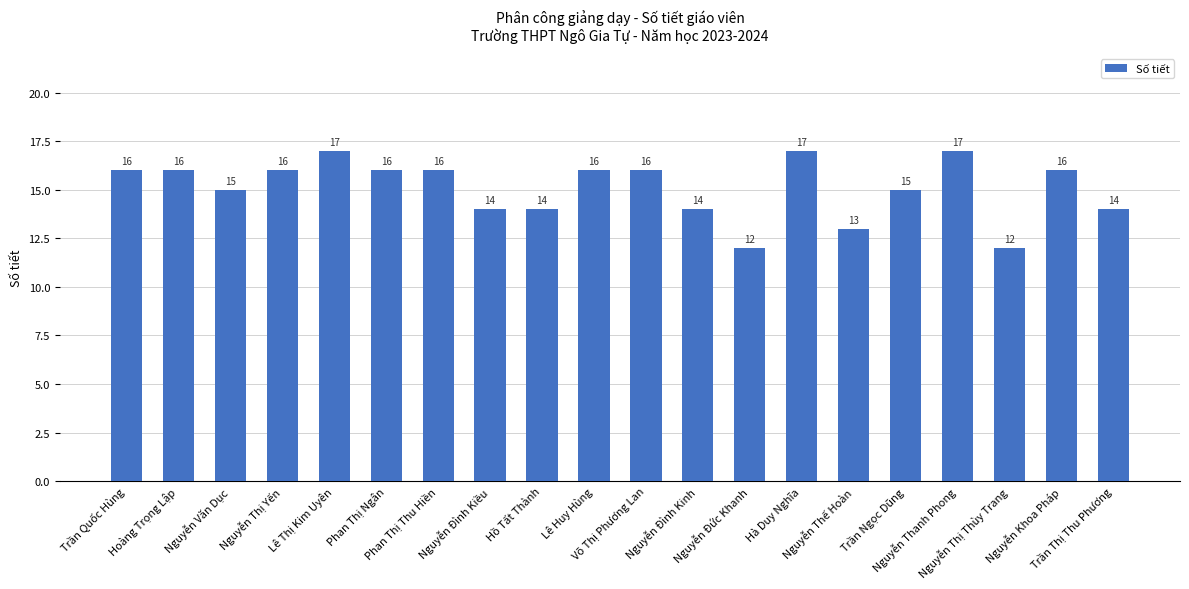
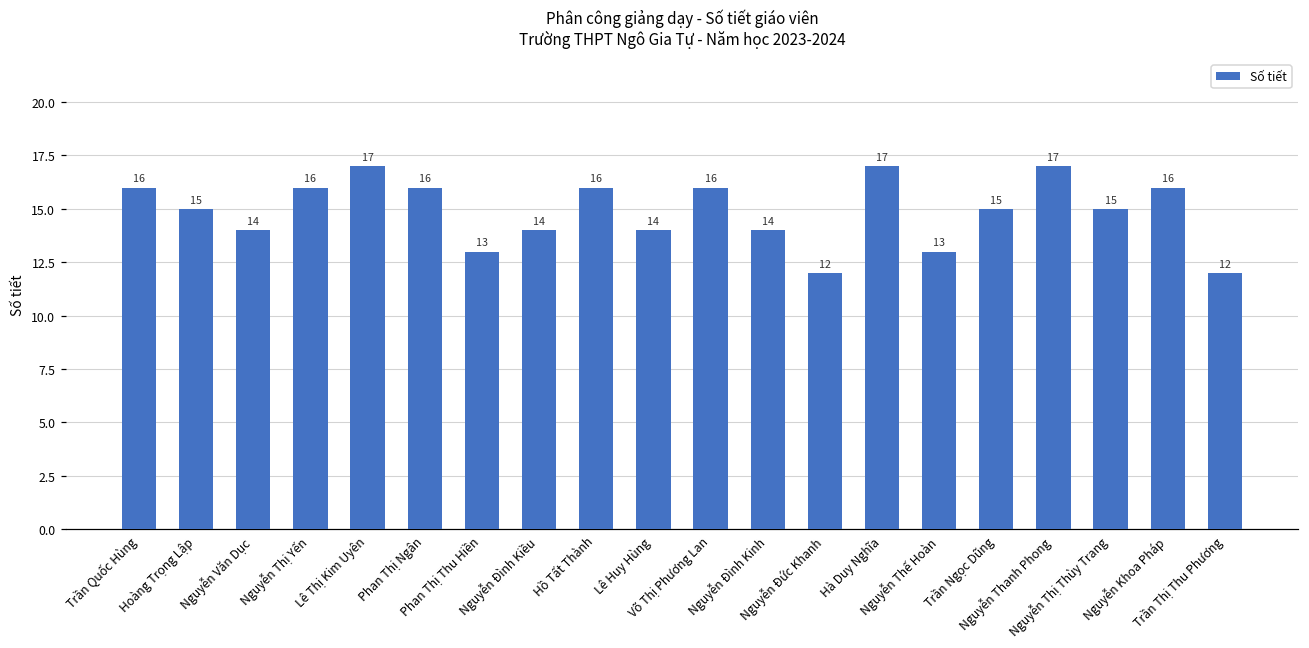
  {
    "Trần Quốc Hùng": 16,
-   "Hoàng Trọng Lập": 16,
-   "Nguyễn Văn Dục": 15,
+   "Hoàng Trọng Lập": 15,
+   "Nguyễn Văn Dục": 14,
    "Nguyễn Thị Yến": 16,
    "Lê Thị Kim Uyên": 17,
    "Phan Thị Ngân": 16,
-   "Phan Thị Thu Hiền": 16,
+   "Phan Thị Thu Hiền": 13,
    "Nguyễn Đình Kiều": 14,
-   "Hồ Tất Thành": 14,
-   "Lê Huy Hùng": 16,
+   "Hồ Tất Thành": 16,
+   "Lê Huy Hùng": 14,
    "Võ Thị Phương Lan": 16,
    "Nguyễn Đình Kinh": 14,
    "Nguyễn Đức Khanh": 12,
    "Hà Duy Nghĩa": 17,
    "Nguyễn Thế Hoàn": 13,
    "Trần Ngọc Dũng": 15,
    "Nguyễn Thanh Phong": 17,
-   "Nguyễn Thị Thùy Trang": 12,
+   "Nguyễn Thị Thùy Trang": 15,
    "Nguyễn Khoa Pháp": 16,
-   "Trần Thị Thu Phương": 14
+   "Trần Thị Thu Phương": 12
  }
